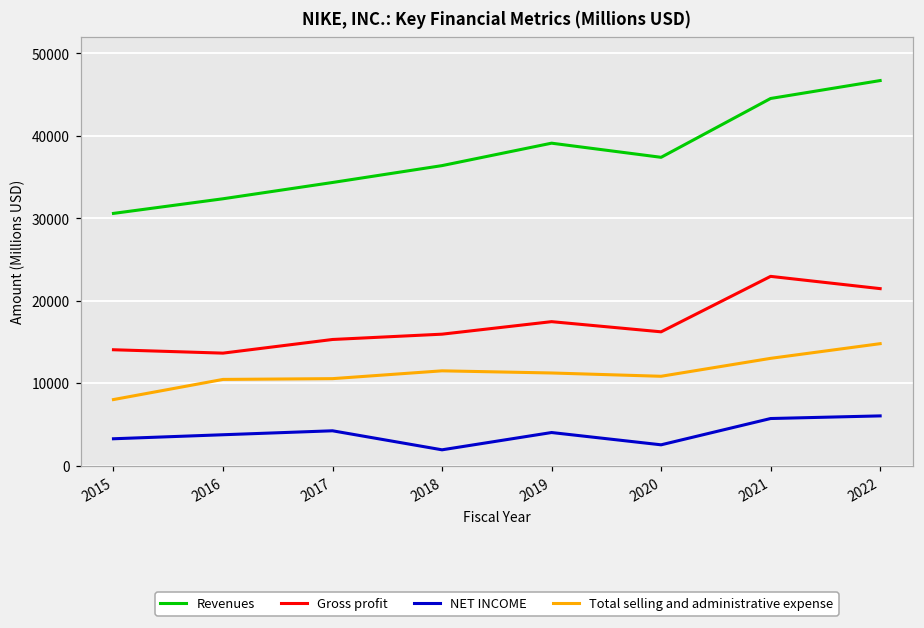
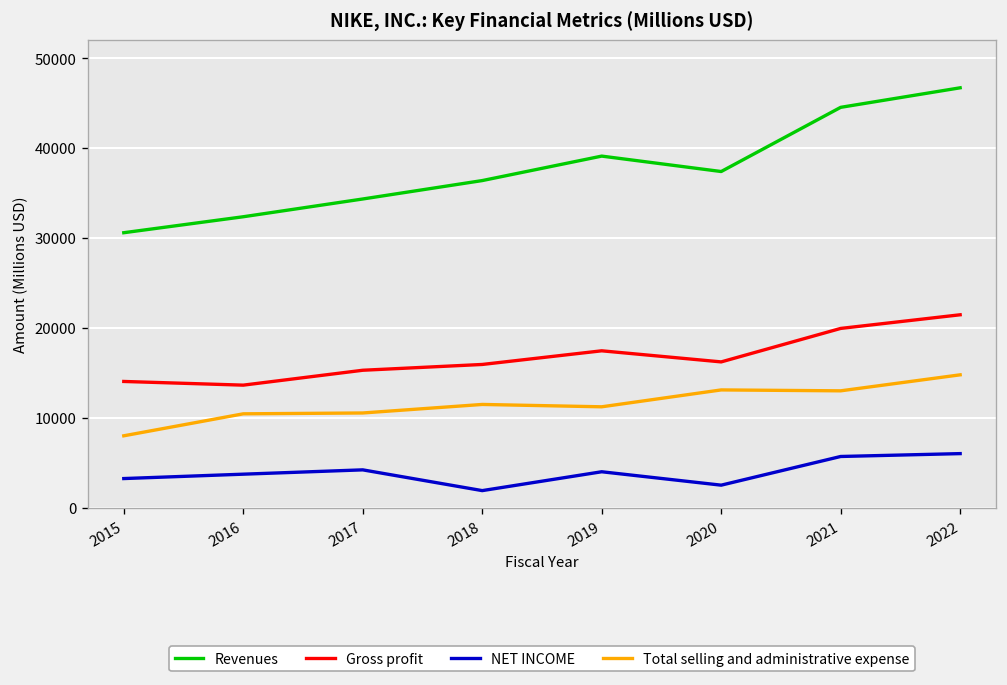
  {
    "Gross profit": {
      "2015": 14000,
      "2016": 14000,
      "2017": 15000,
      "2018": 16000,
      "2019": 17000,
      "2020": 16000,
-     "2021": 23000,
+     "2021": 20000,
      "2022": 21000
    },
    "Total selling and administrative expense": {
      "2015": 8000,
      "2016": 10000,
      "2017": 11000,
      "2018": 12000,
      "2019": 11000,
-     "2020": 11000,
+     "2020": 13000,
      "2021": 13000,
      "2022": 15000
    }
  }
